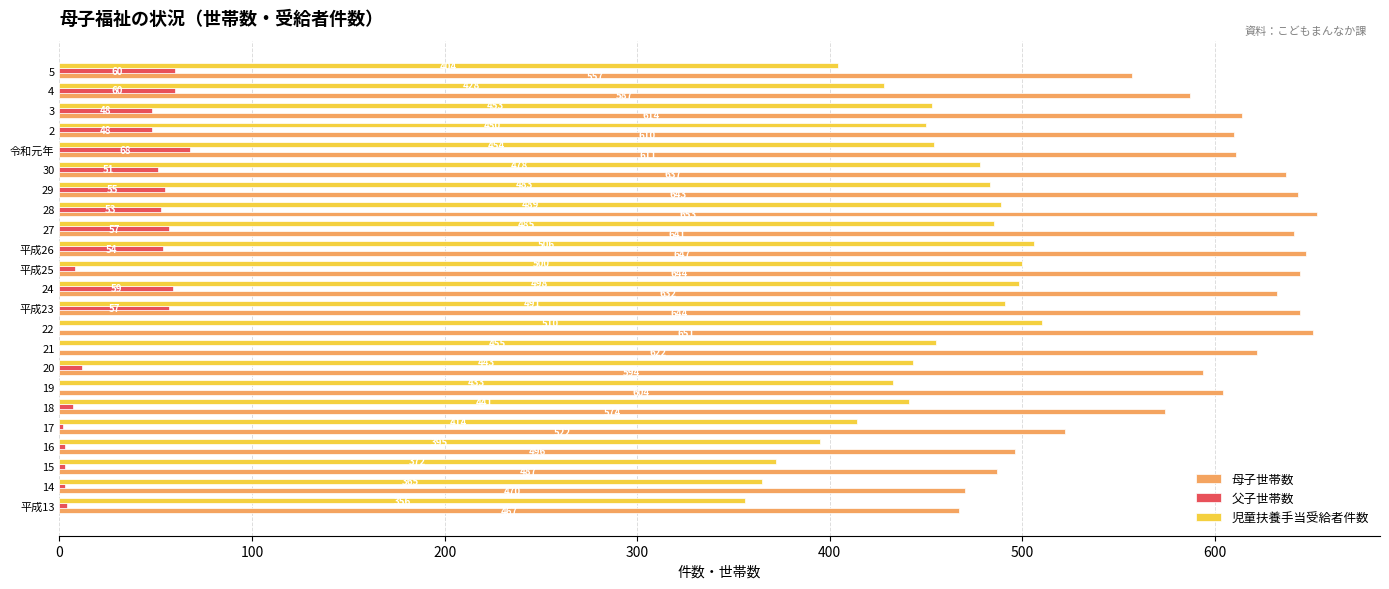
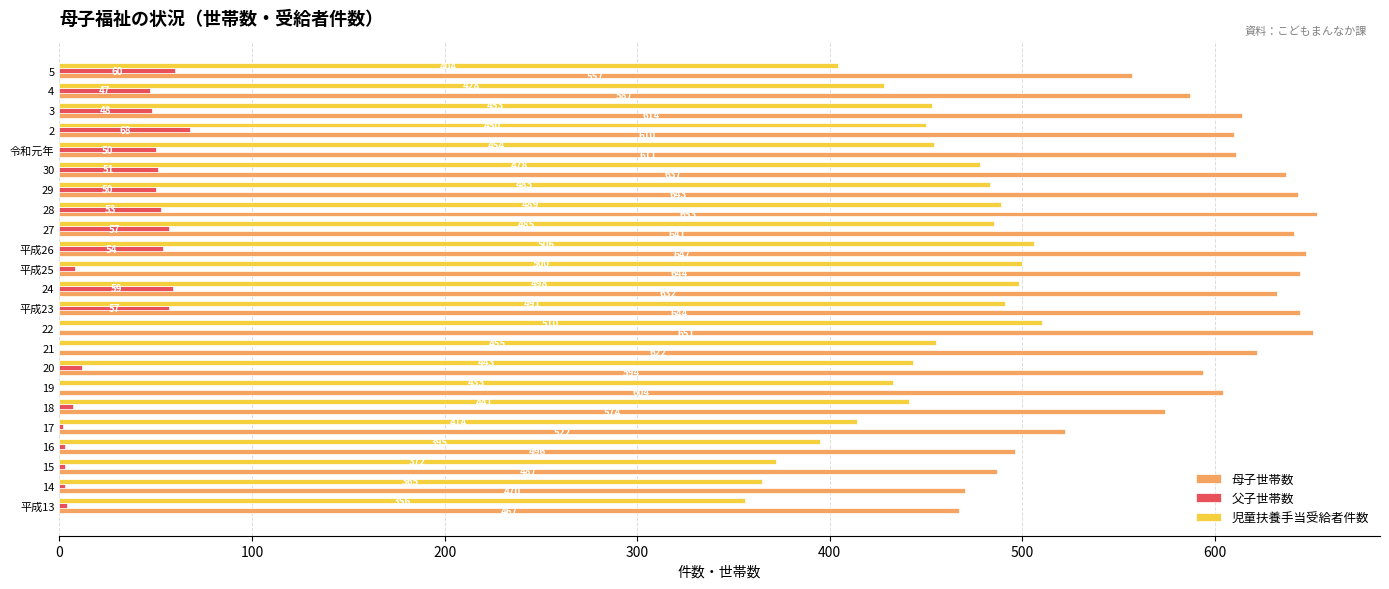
  {
    "父子世帯数": {
      "5": 60,
-     "4": 60,
+     "4": 47,
      "3": 48,
-     "2": 48,
-     "令和元年": 68,
+     "2": 68,
+     "令和元年": 50,
      "30": 51,
-     "29": 55,
+     "29": 50,
      "28": 53,
      "27": 57,
      "平成26": 54,
      "24": 59,
      "平成23": 57
    }
  }
